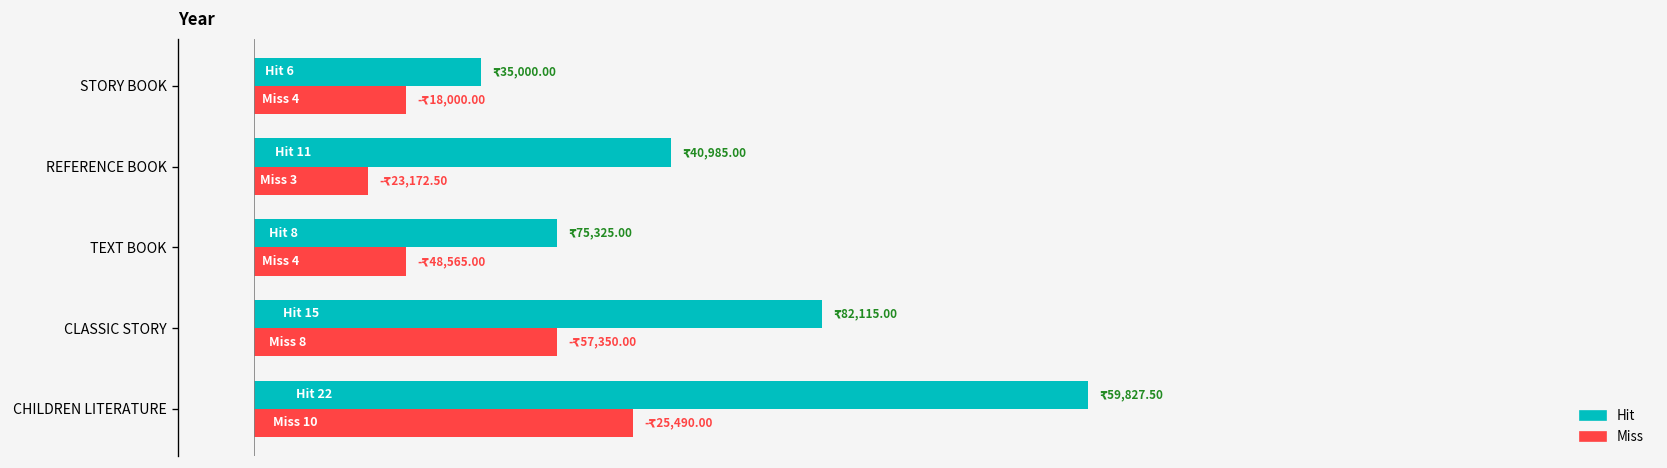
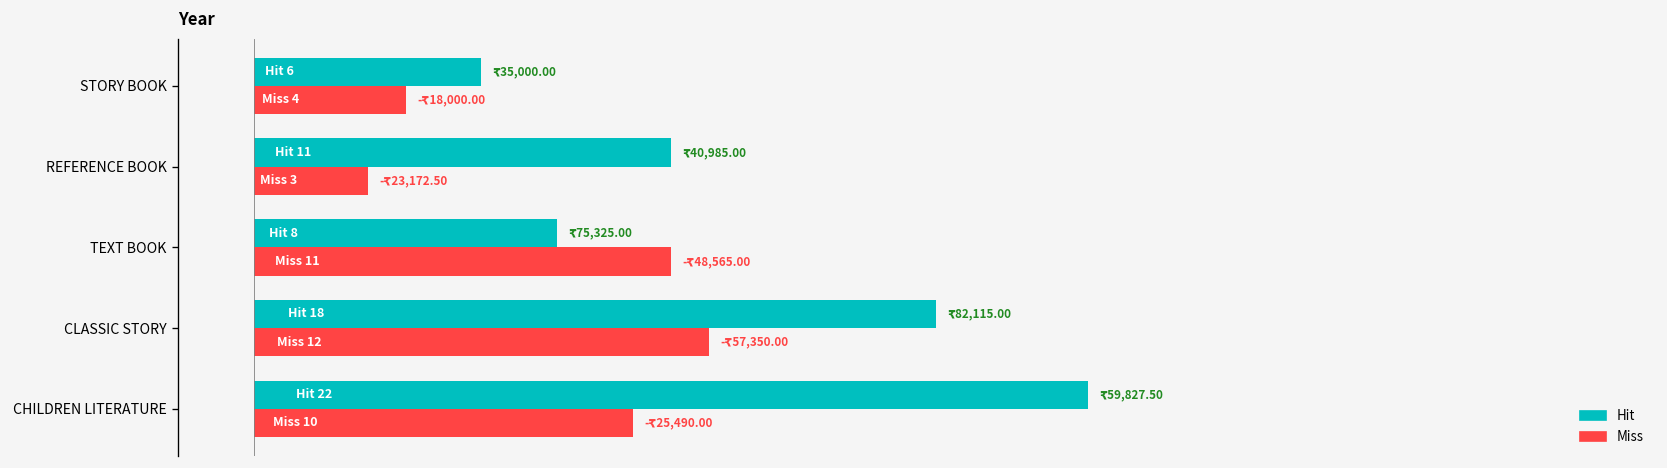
  {
    "Hit": {
      "STORY BOOK": 6,
      "REFERENCE BOOK": 11,
      "TEXT BOOK": 8,
-     "CLASSIC STORY": 15,
+     "CLASSIC STORY": 18,
      "CHILDREN LITERATURE": 22
    },
    "Miss": {
      "STORY BOOK": 4,
      "REFERENCE BOOK": 3,
-     "TEXT BOOK": 4,
-     "CLASSIC STORY": 8,
+     "TEXT BOOK": 11,
+     "CLASSIC STORY": 12,
      "CHILDREN LITERATURE": 10
    }
  }
